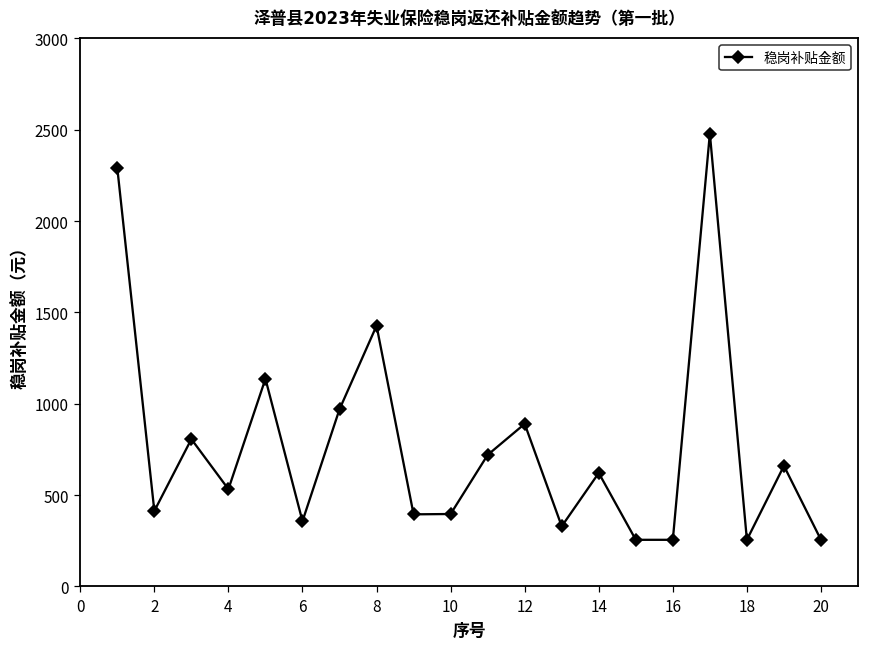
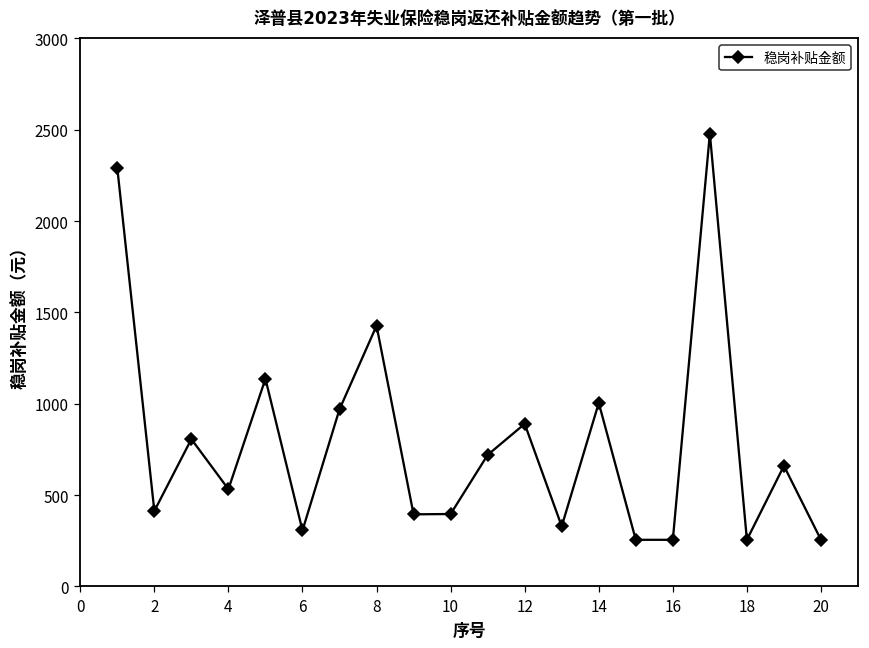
  {
    "2": 410,
    "4": 530,
-   "6": 360,
+   "6": 310,
    "8": 1430,
    "10": 400,
    "12": 890,
-   "14": 620,
+   "14": 1000,
    "16": 260,
    "18": 260,
    "20": 260
  }
